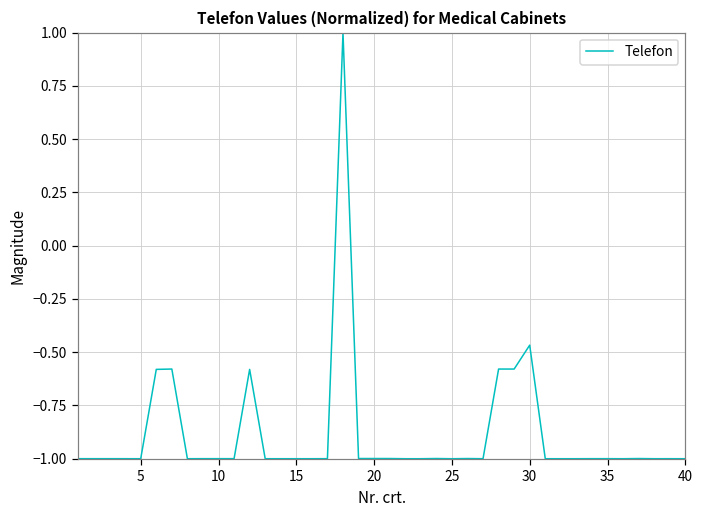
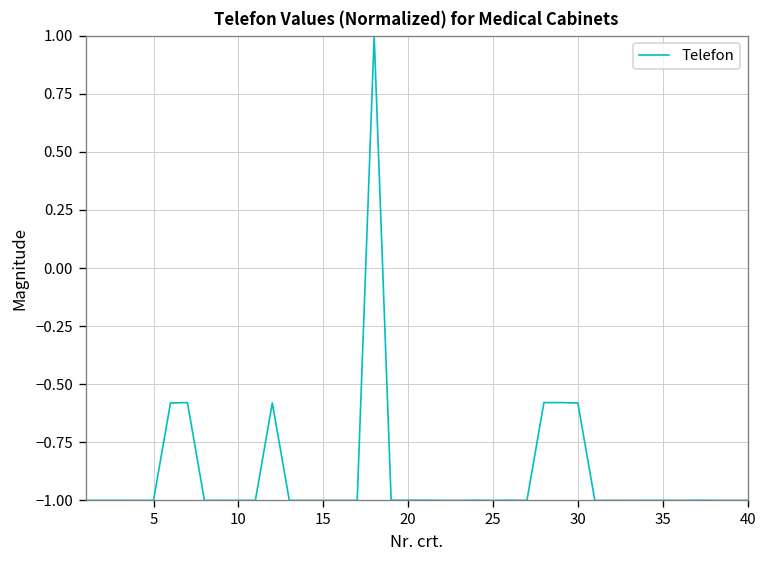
  {
    "5": -1.00,
    "10": -1.00,
    "15": -1.00,
    "20": -1.00,
    "25": -1.00,
-   "30": -0.47,
+   "30": -0.58,
    "35": -1.00,
    "40": -1.00
  }
